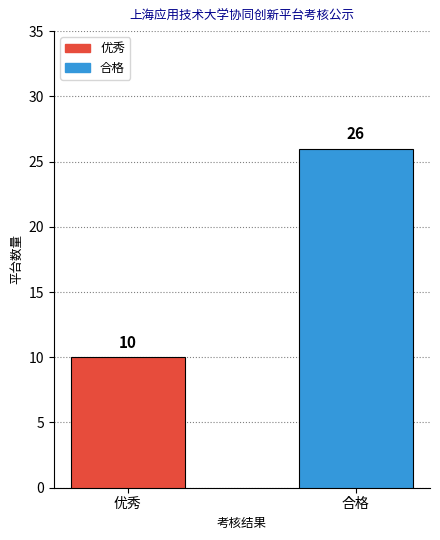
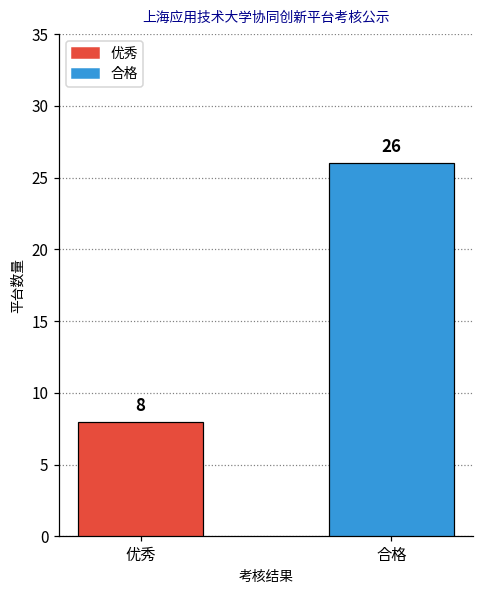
  {
-   "优秀": 10,
+   "优秀": 8,
    "合格": 26
  }
